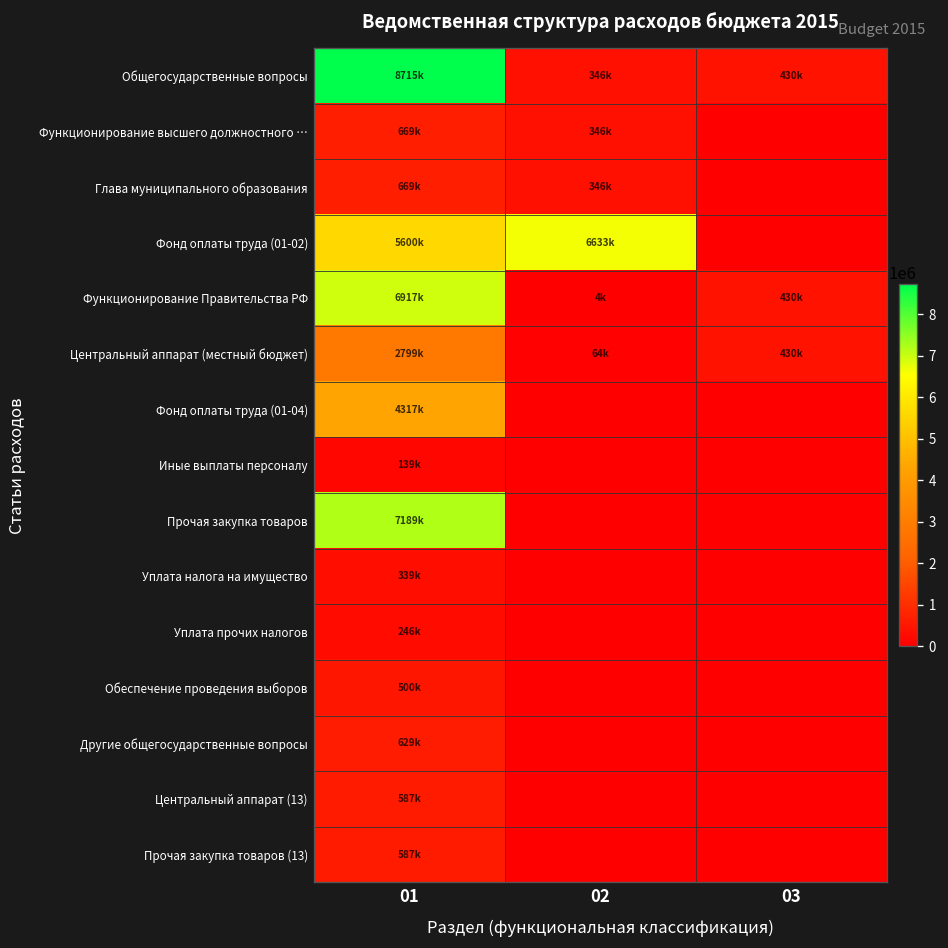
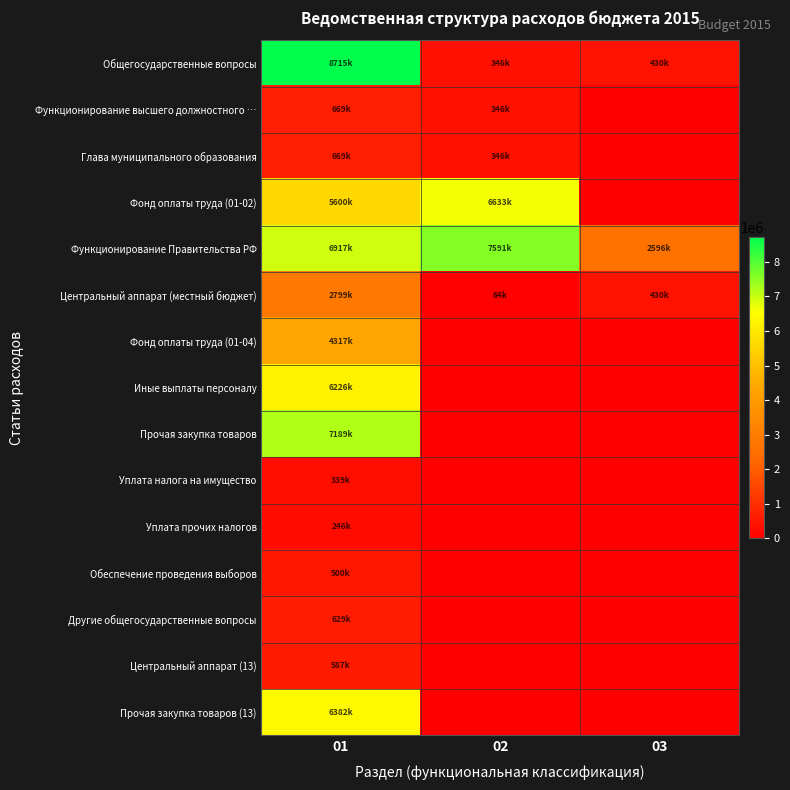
  {
    "Общегосударственные вопросы": {
      "01": "8715k",
      "02": "346k",
      "03": "430k"
    },
    "Функционирование высшего должностного …": {
      "01": "669k",
      "02": "346k"
    },
    "Глава муниципального образования": {
      "01": "669k",
      "02": "346k"
    },
    "Фонд оплаты труда (01-02)": {
      "01": "5600k",
      "02": "6633k"
    },
    "Функционирование Правительства РФ": {
      "01": "6917k",
-     "02": "4k",
-     "03": "430k"
+     "02": "7591k",
+     "03": "2596k"
    },
    "Центральный аппарат (местный бюджет)": {
      "01": "2799k",
      "02": "64k",
      "03": "430k"
    },
    "Фонд оплаты труда (01-04)": {
      "01": "4317k"
    },
    "Иные выплаты персоналу": {
-     "01": "139k"
+     "01": "6226k"
    },
    "Прочая закупка товаров": {
      "01": "7189k"
    },
    "Уплата налога на имущество": {
      "01": "339k"
    },
    "Уплата прочих налогов": {
      "01": "246k"
    },
    "Обеспечение проведения выборов": {
      "01": "500k"
    },
    "Другие общегосударственные вопросы": {
      "01": "629k"
    },
    "Центральный аппарат (13)": {
      "01": "587k"
    },
    "Прочая закупка товаров (13)": {
-     "01": "587k"
+     "01": "6382k"
    }
  }
